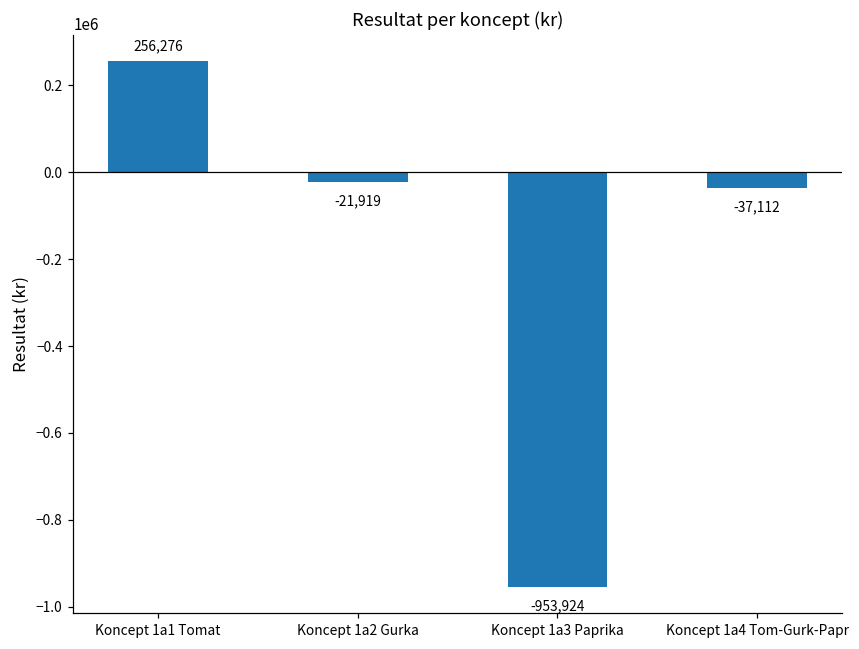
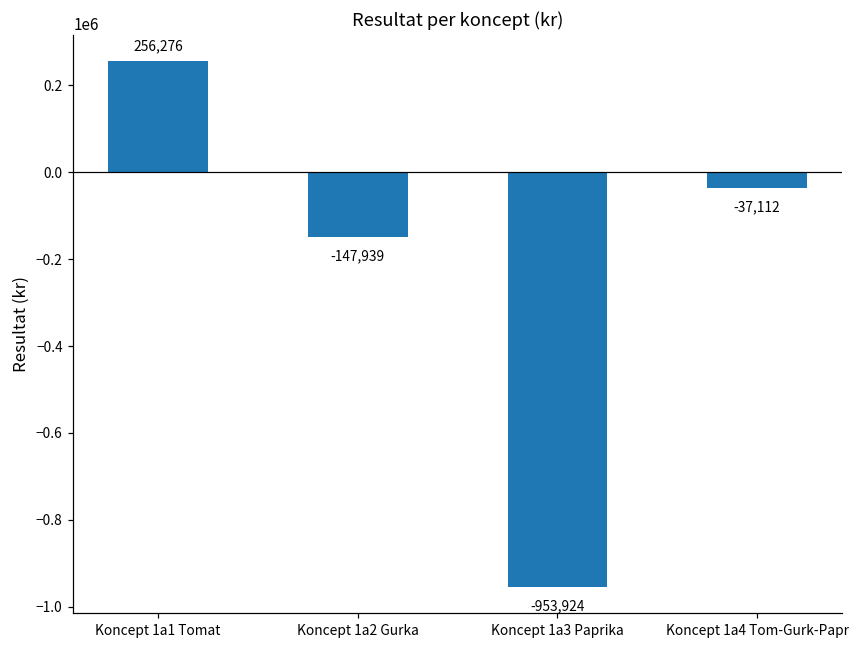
  {
    "Koncept 1a1 Tomat": "256,276",
-   "Koncept 1a2 Gurka": "-21,919",
+   "Koncept 1a2 Gurka": "-147,939",
    "Koncept 1a3 Paprika": "-953,924",
    "Koncept 1a4 Tom-Gurk-Papr": "-37,112"
  }
